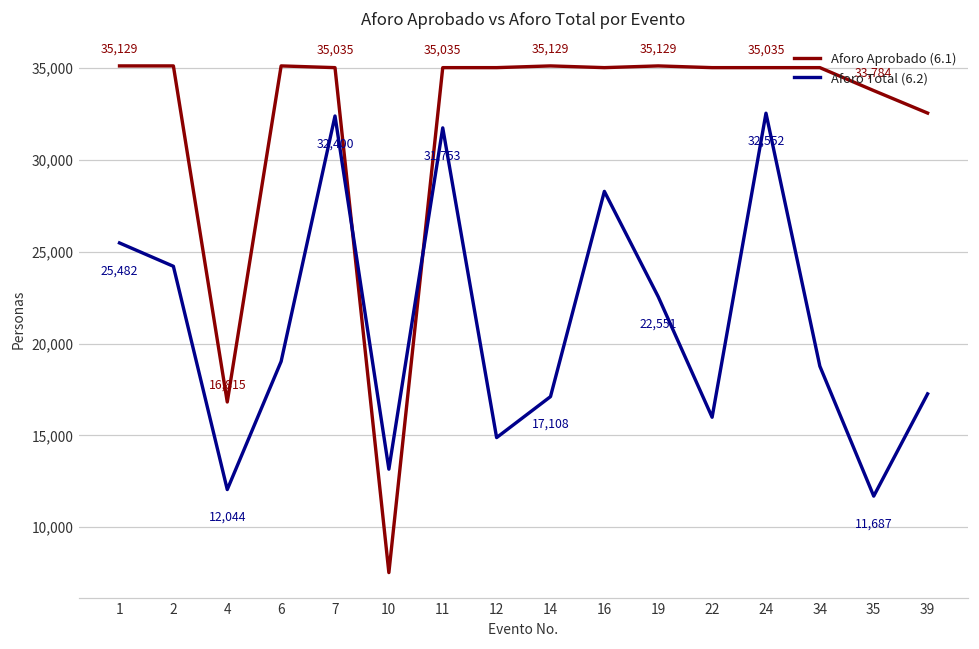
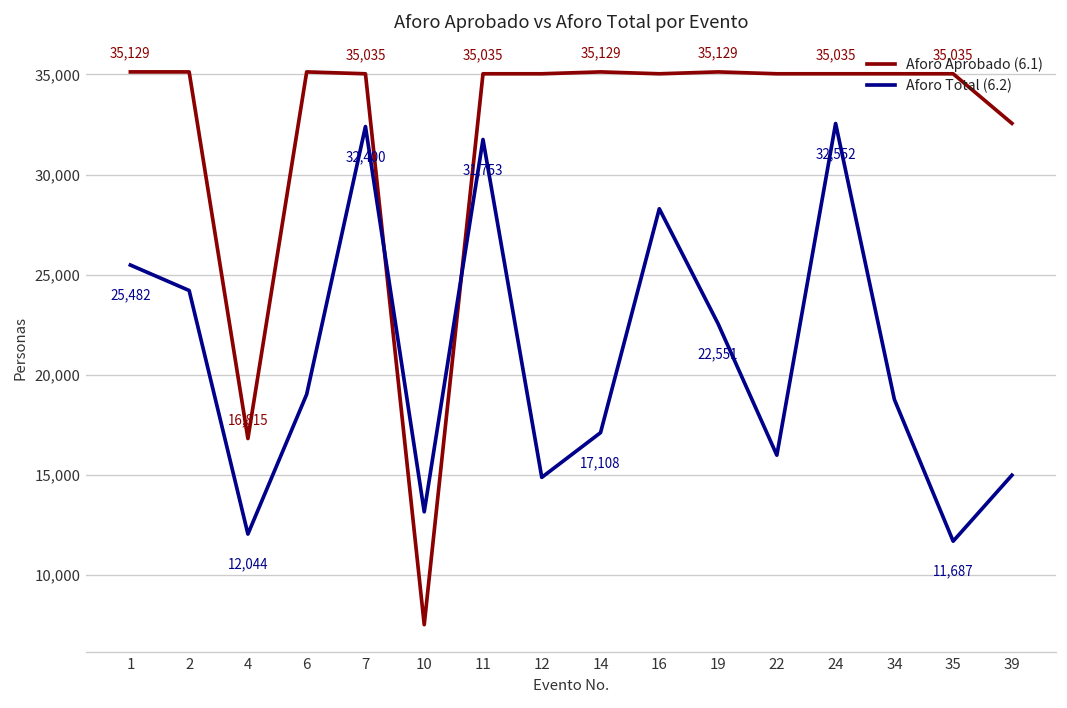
  {
    "Aforo Aprobado (6.1)": {
      "1": "35,129",
      "4": "16,815",
      "7": "35,035",
      "11": "35,035",
      "14": "35,129",
      "19": "35,129",
      "24": "35,035",
-     "35": "33,784"
+     "35": "35,035"
    },
    "Aforo Total (6.2)": {
      "2": "24,200",
      "6": "19,000",
      "10": "13,200",
      "12": "14,900",
      "16": "28,300",
      "22": "16,000",
      "34": "18,800",
-     "39": "17,300"
+     "39": "15,000"
    }
  }
